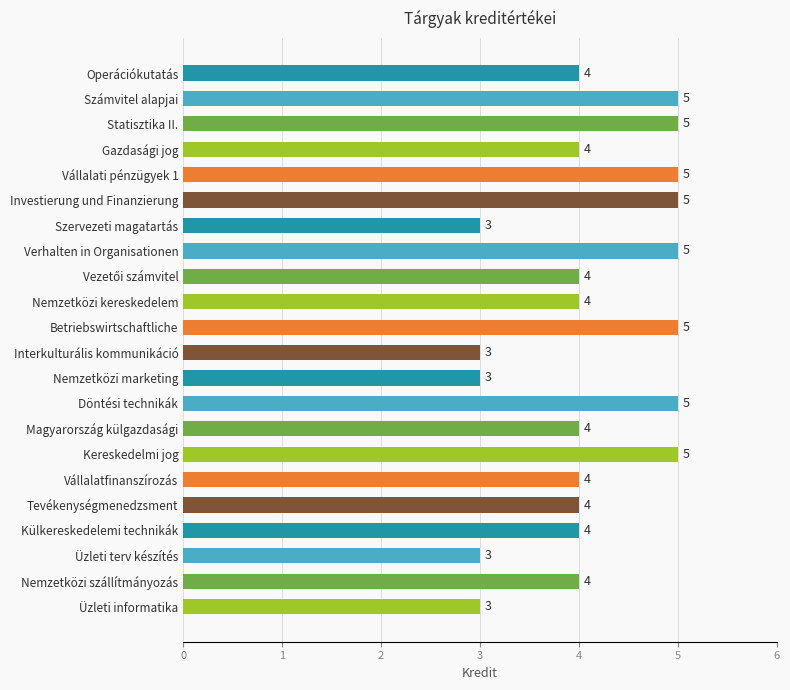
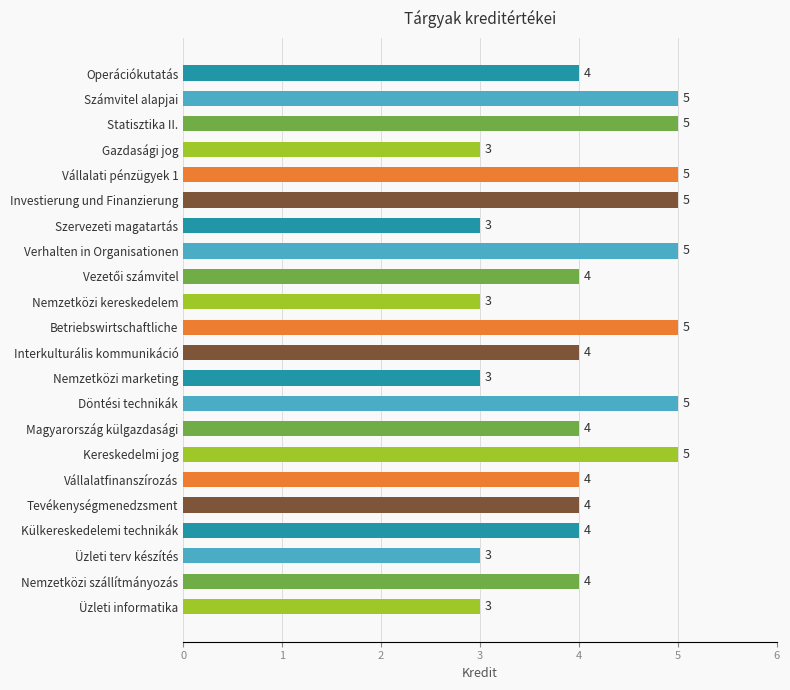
  {
    "Operációkutatás": 4,
    "Számvitel alapjai": 5,
    "Statisztika II.": 5,
-   "Gazdasági jog": 4,
+   "Gazdasági jog": 3,
    "Vállalati pénzügyek 1": 5,
    "Investierung und Finanzierung": 5,
    "Szervezeti magatartás": 3,
    "Verhalten in Organisationen": 5,
    "Vezetői számvitel": 4,
-   "Nemzetközi kereskedelem": 4,
+   "Nemzetközi kereskedelem": 3,
    "Betriebswirtschaftliche": 5,
-   "Interkulturális kommunikáció": 3,
+   "Interkulturális kommunikáció": 4,
    "Nemzetközi marketing": 3,
    "Döntési technikák": 5,
    "Magyarország külgazdasági": 4,
    "Kereskedelmi jog": 5,
    "Vállalatfinanszírozás": 4,
    "Tevékenységmenedzsment": 4,
    "Külkereskedelemi technikák": 4,
    "Üzleti terv készítés": 3,
    "Nemzetközi szállítmányozás": 4,
    "Üzleti informatika": 3
  }
